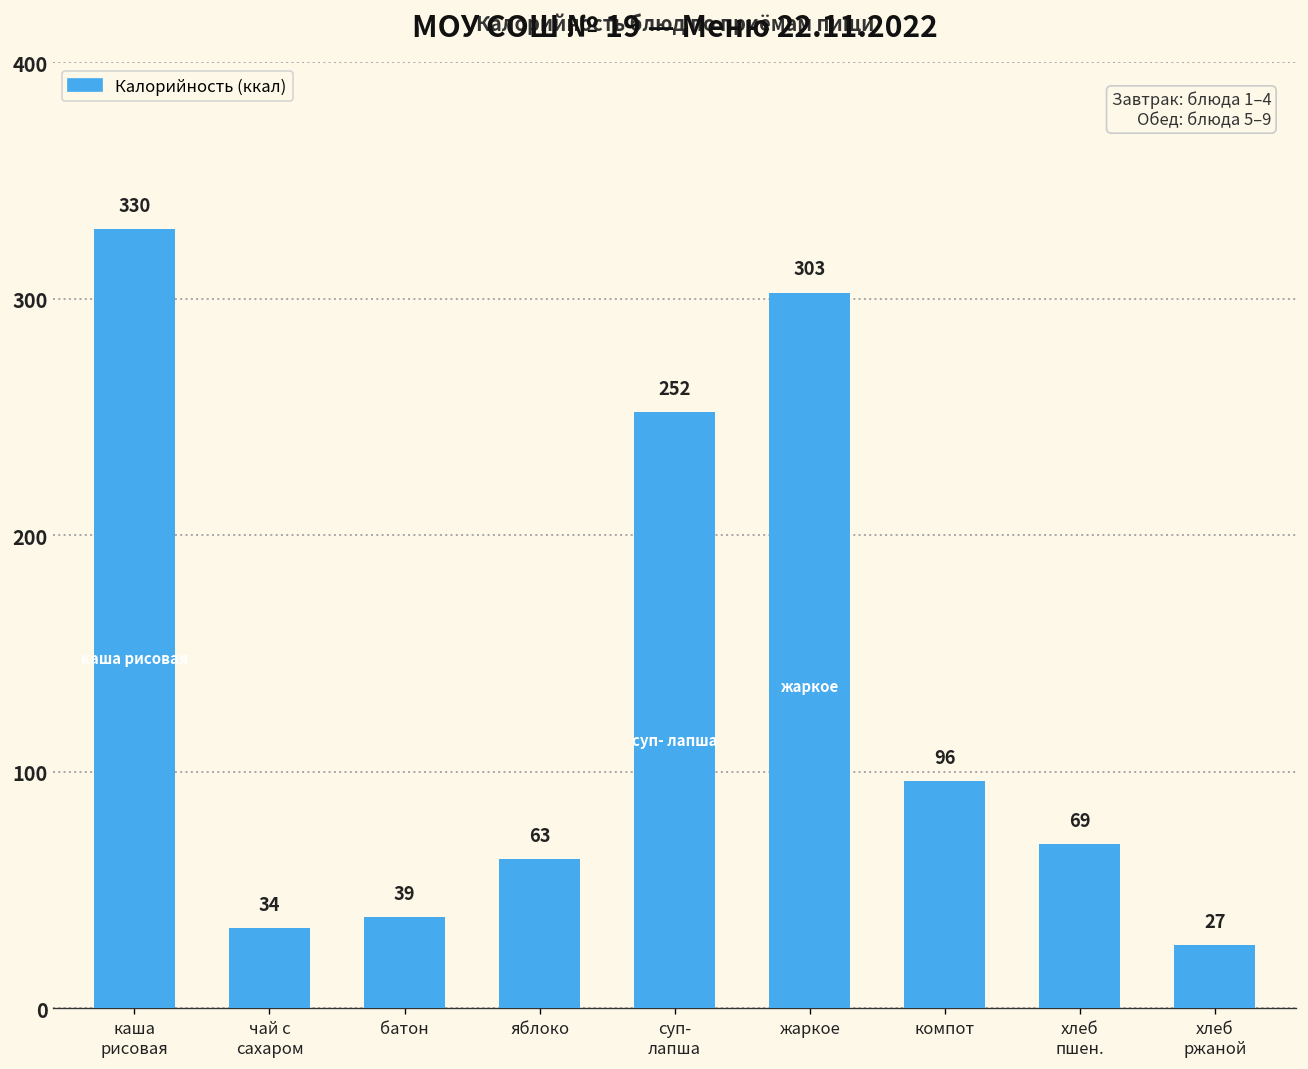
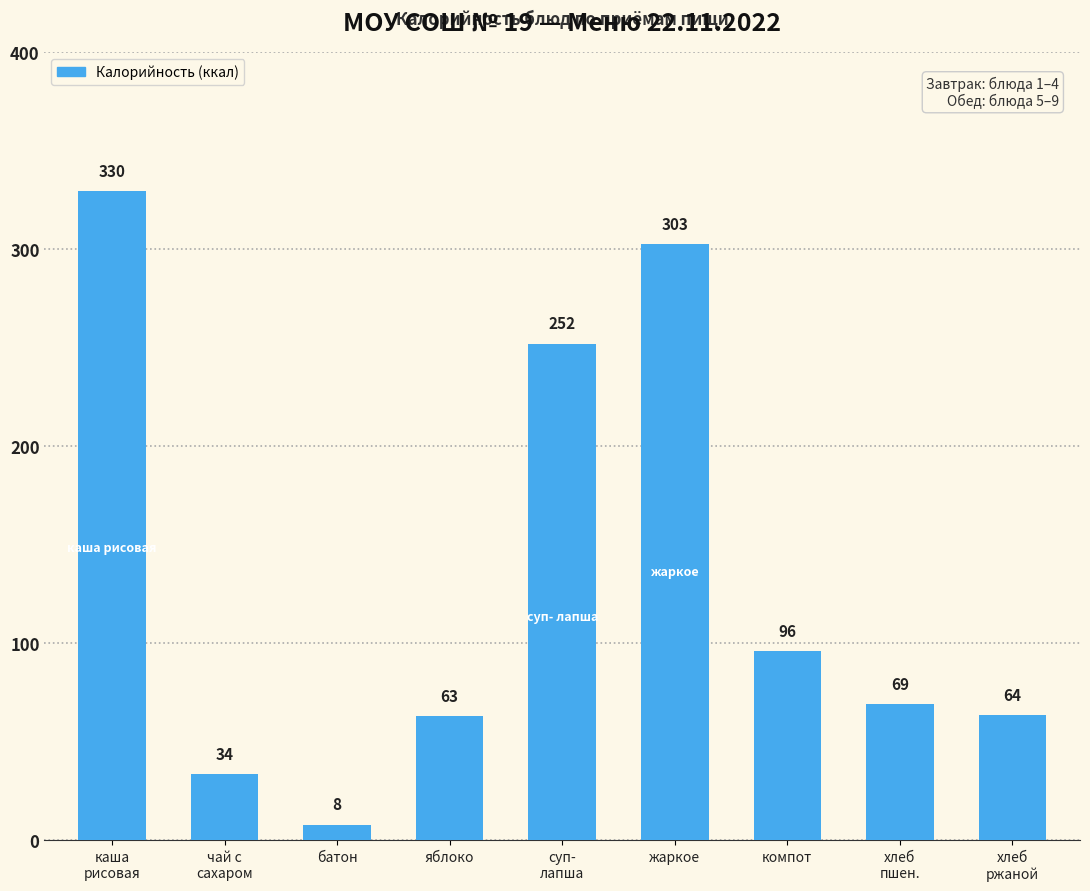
  {
    "каша рисовая": 330,
    "чай с сахаром": 34,
-   "батон": 39,
+   "батон": 8,
    "яблоко": 63,
    "суп- лапша": 252,
    "жаркое": 303,
    "компот": 96,
    "хлеб пшен.": 69,
-   "хлеб ржаной": 27
+   "хлеб ржаной": 64
  }
